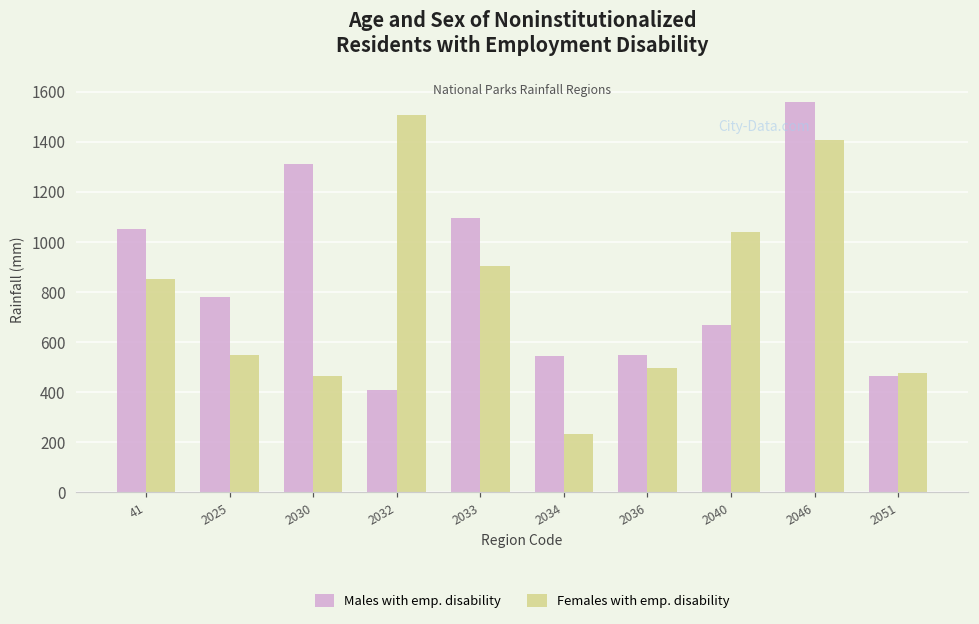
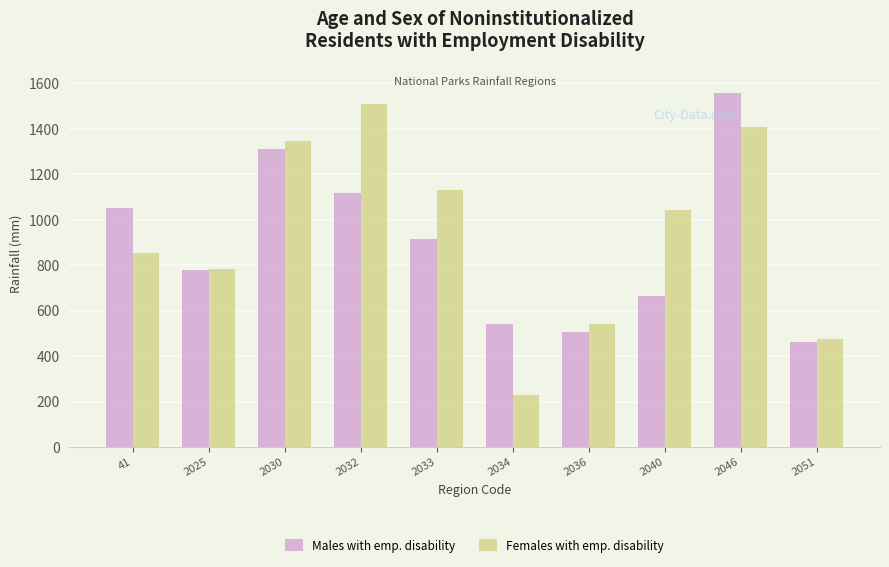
  {
    "Males with emp. disability": {
      "41": 1050,
      "2025": 780,
      "2030": 1310,
-     "2032": 410,
-     "2033": 1100,
+     "2032": 1120,
+     "2033": 920,
      "2034": 540,
-     "2036": 550,
+     "2036": 510,
      "2040": 670,
      "2046": 1560,
      "2051": 460
    },
    "Females with emp. disability": {
      "41": 850,
-     "2025": 550,
-     "2030": 470,
+     "2025": 780,
+     "2030": 1350,
      "2032": 1510,
-     "2033": 900,
+     "2033": 1130,
      "2034": 230,
-     "2036": 500,
+     "2036": 540,
      "2040": 1040,
      "2046": 1410,
      "2051": 470
    }
  }
